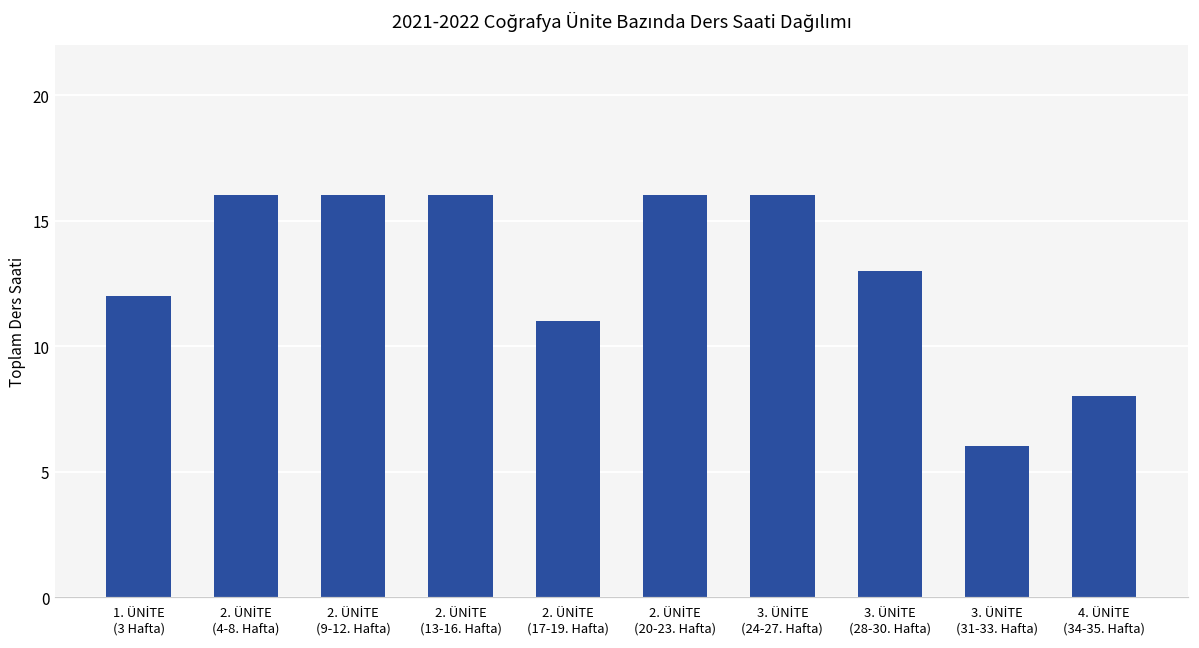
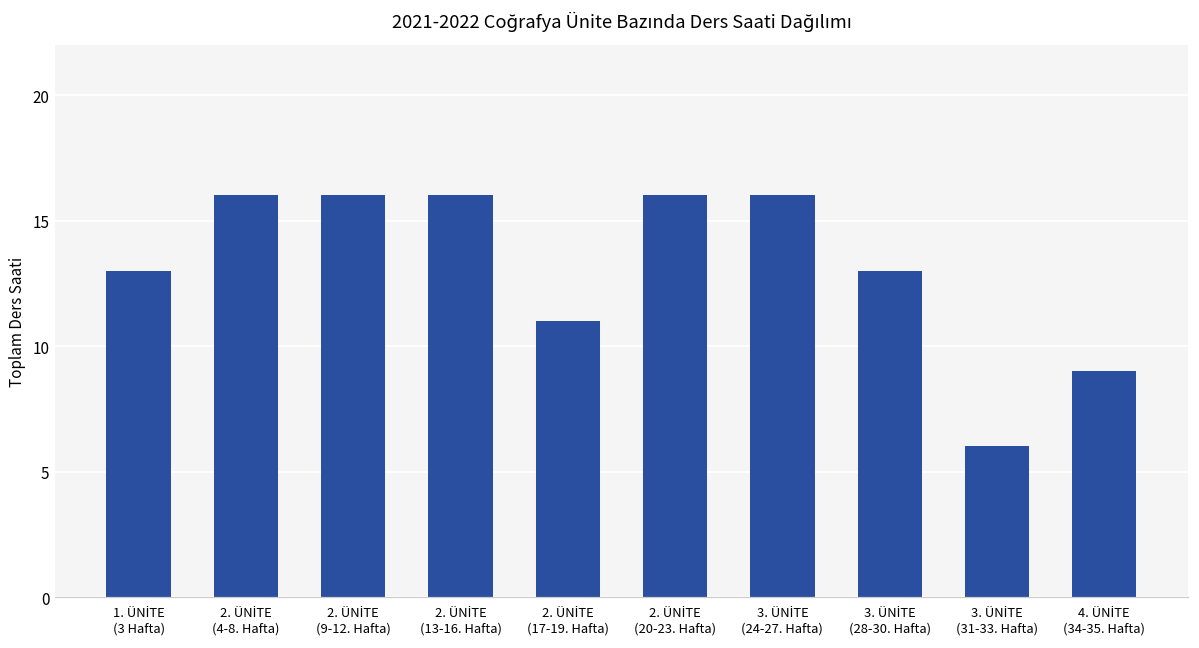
  {
-   "1. ÜNİTE (3 Hafta)": 12,
+   "1. ÜNİTE (3 Hafta)": 13,
    "2. ÜNİTE (4-8. Hafta)": 16,
    "2. ÜNİTE (9-12. Hafta)": 16,
    "2. ÜNİTE (13-16. Hafta)": 16,
    "2. ÜNİTE (17-19. Hafta)": 11,
    "2. ÜNİTE (20-23. Hafta)": 16,
    "3. ÜNİTE (24-27. Hafta)": 16,
    "3. ÜNİTE (28-30. Hafta)": 13,
    "3. ÜNİTE (31-33. Hafta)": 6,
-   "4. ÜNİTE (34-35. Hafta)": 8
+   "4. ÜNİTE (34-35. Hafta)": 9
  }
